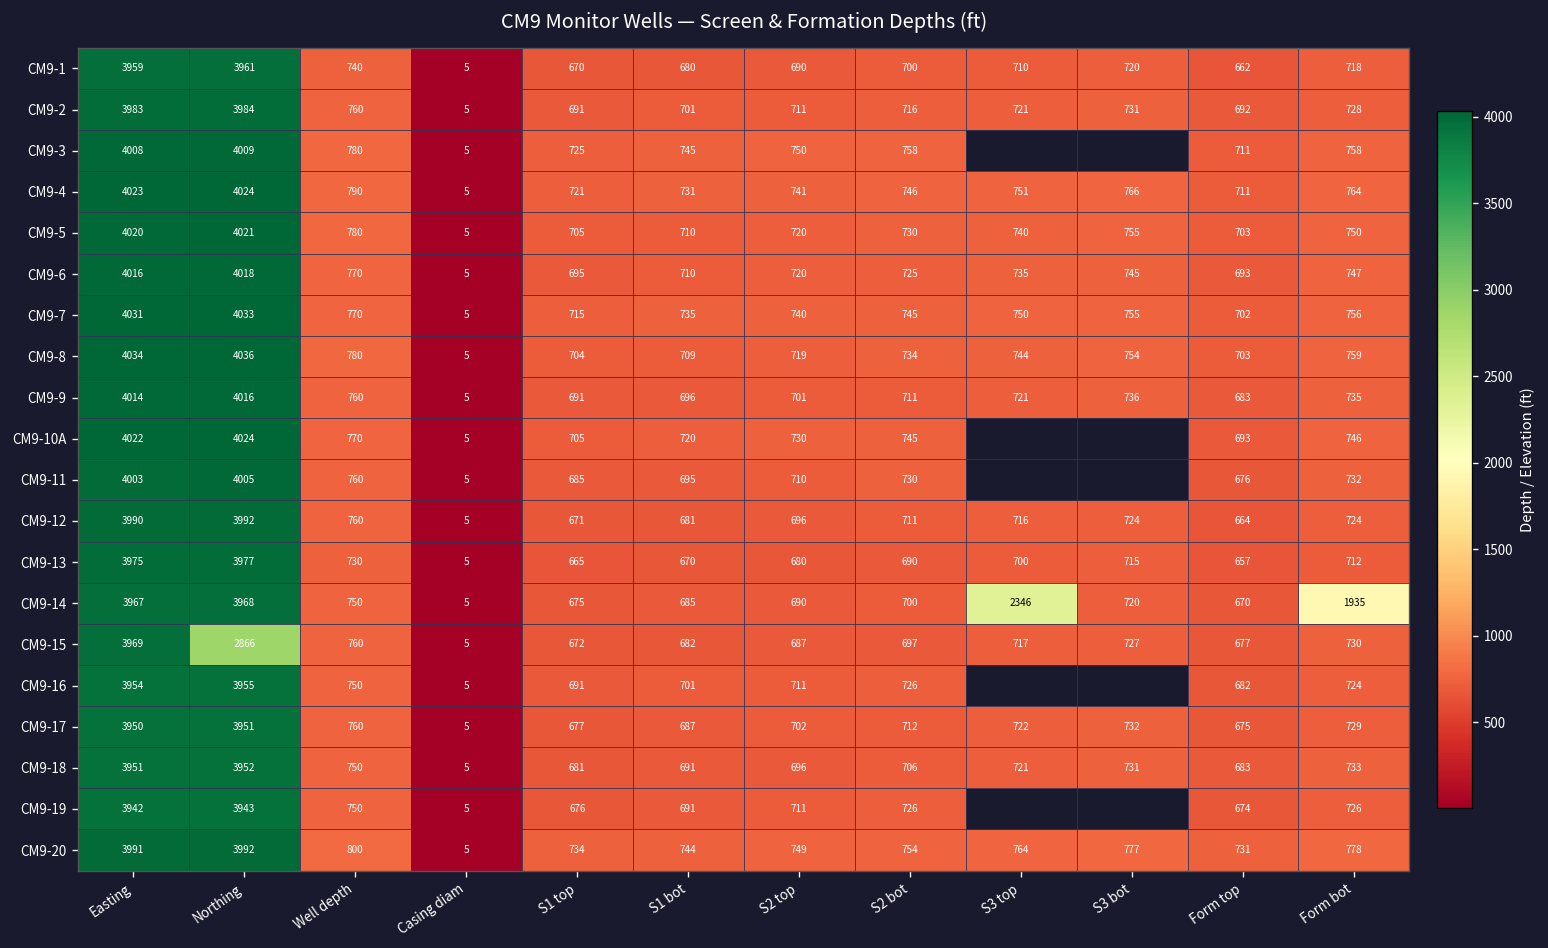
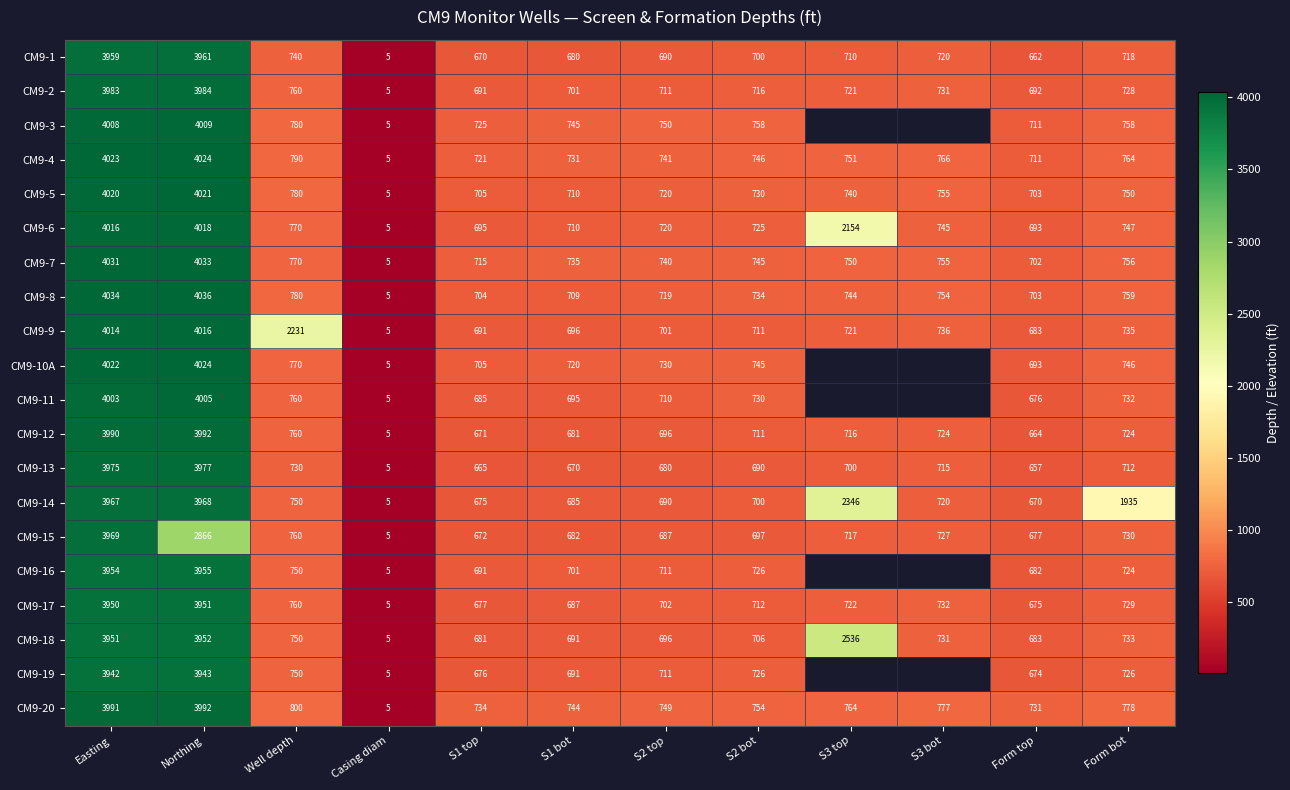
  {
    "CM9-6": {
      "Easting": 4016,
      "Northing": 4018,
      "Well depth": 770,
      "Casing diam": 5,
      "S1 top": 695,
      "S1 bot": 710,
      "S2 top": 720,
      "S2 bot": 725,
-     "S3 top": 735,
+     "S3 top": 2154,
      "S3 bot": 745,
      "Form top": 693,
      "Form bot": 747
    },
    "CM9-9": {
      "Easting": 4014,
      "Northing": 4016,
-     "Well depth": 760,
+     "Well depth": 2231,
      "Casing diam": 5,
      "S1 top": 691,
      "S1 bot": 696,
      "S2 top": 701,
      "S2 bot": 711,
      "S3 top": 721,
      "S3 bot": 736,
      "Form top": 683,
      "Form bot": 735
    },
    "CM9-18": {
      "Easting": 3951,
      "Northing": 3952,
      "Well depth": 750,
      "Casing diam": 5,
      "S1 top": 681,
      "S1 bot": 691,
      "S2 top": 696,
      "S2 bot": 706,
-     "S3 top": 721,
+     "S3 top": 2536,
      "S3 bot": 731,
      "Form top": 683,
      "Form bot": 733
    }
  }
